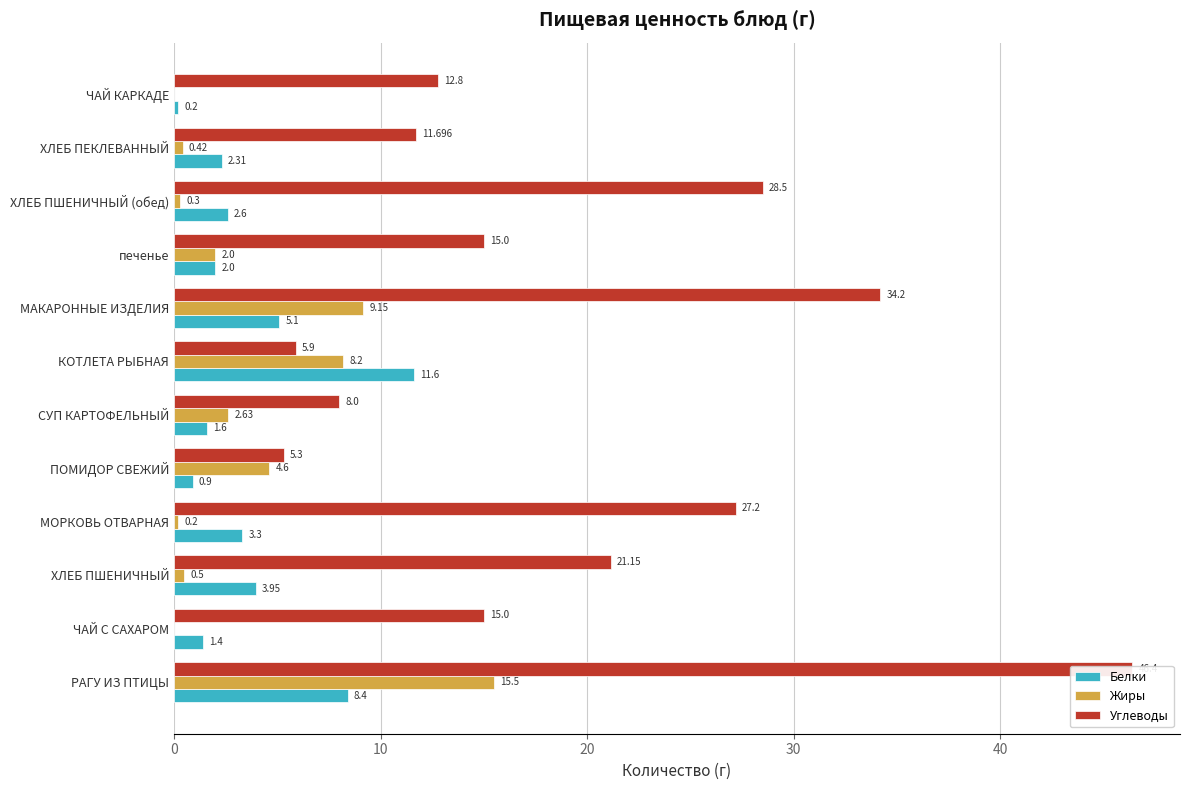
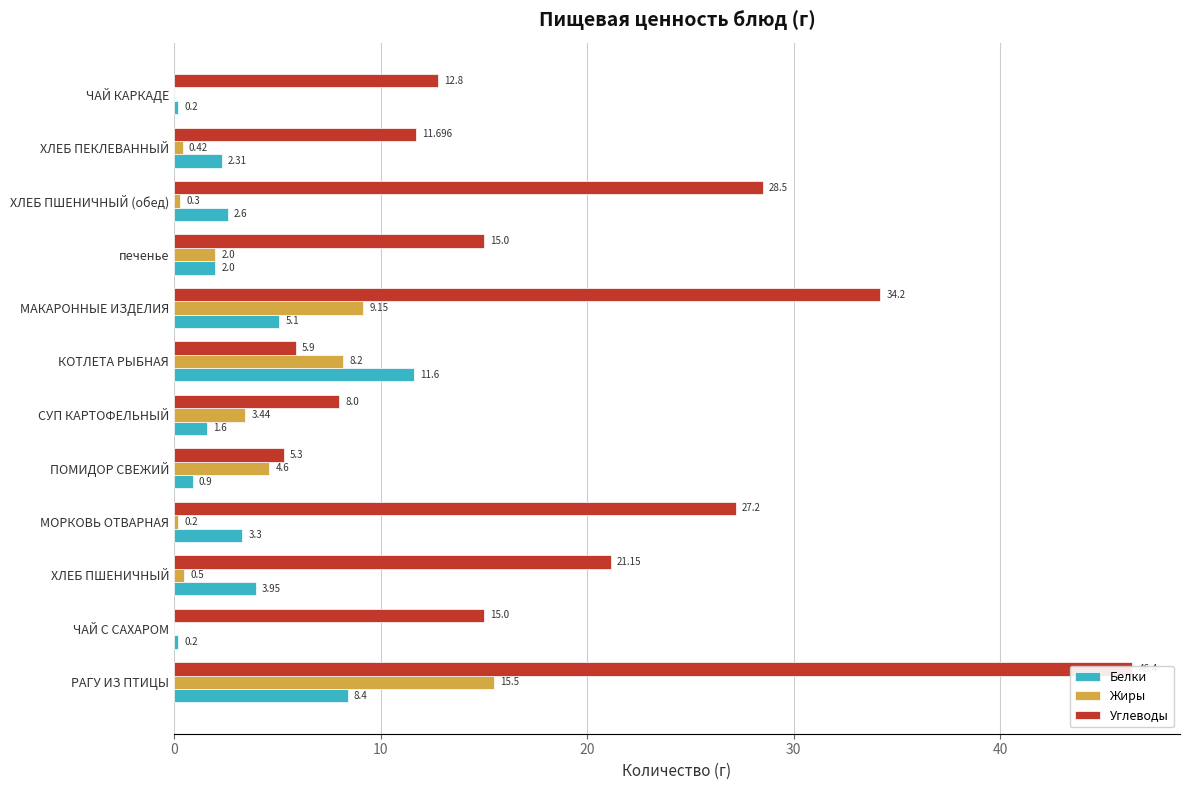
  {
    "Белки": {
      "ЧАЙ КАРКАДЕ": 0.2,
      "ХЛЕБ ПЕКЛЕВАННЫЙ": 2.31,
      "ХЛЕБ ПШЕНИЧНЫЙ (обед)": 2.6,
      "печенье": 2.0,
      "МАКАРОННЫЕ ИЗДЕЛИЯ": 5.1,
      "КОТЛЕТА РЫБНАЯ": 11.6,
      "СУП КАРТОФЕЛЬНЫЙ": 1.6,
      "ПОМИДОР СВЕЖИЙ": 0.9,
      "МОРКОВЬ ОТВАРНАЯ": 3.3,
      "ХЛЕБ ПШЕНИЧНЫЙ": 3.95,
-     "ЧАЙ С САХАРОМ": 1.4,
+     "ЧАЙ С САХАРОМ": 0.2,
      "РАГУ ИЗ ПТИЦЫ": 8.4
    },
    "Жиры": {
      "ХЛЕБ ПЕКЛЕВАННЫЙ": 0.42,
      "ХЛЕБ ПШЕНИЧНЫЙ (обед)": 0.3,
      "печенье": 2.0,
      "МАКАРОННЫЕ ИЗДЕЛИЯ": 9.15,
      "КОТЛЕТА РЫБНАЯ": 8.2,
-     "СУП КАРТОФЕЛЬНЫЙ": 2.63,
+     "СУП КАРТОФЕЛЬНЫЙ": 3.44,
      "ПОМИДОР СВЕЖИЙ": 4.6,
      "МОРКОВЬ ОТВАРНАЯ": 0.2,
      "ХЛЕБ ПШЕНИЧНЫЙ": 0.5,
      "РАГУ ИЗ ПТИЦЫ": 15.5
    },
    "Углеводы": {
      "ЧАЙ КАРКАДЕ": 12.8,
      "ХЛЕБ ПЕКЛЕВАННЫЙ": 11.696,
      "ХЛЕБ ПШЕНИЧНЫЙ (обед)": 28.5,
      "печенье": 15.0,
      "МАКАРОННЫЕ ИЗДЕЛИЯ": 34.2,
      "КОТЛЕТА РЫБНАЯ": 5.9,
      "СУП КАРТОФЕЛЬНЫЙ": 8.0,
      "ПОМИДОР СВЕЖИЙ": 5.3,
      "МОРКОВЬ ОТВАРНАЯ": 27.2,
      "ХЛЕБ ПШЕНИЧНЫЙ": 21.15,
      "ЧАЙ С САХАРОМ": 15.0
    }
  }
